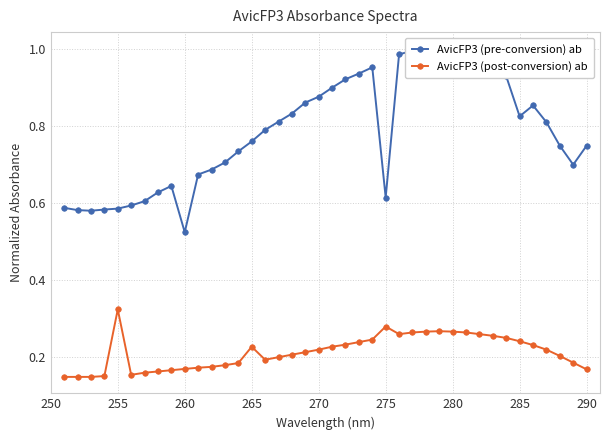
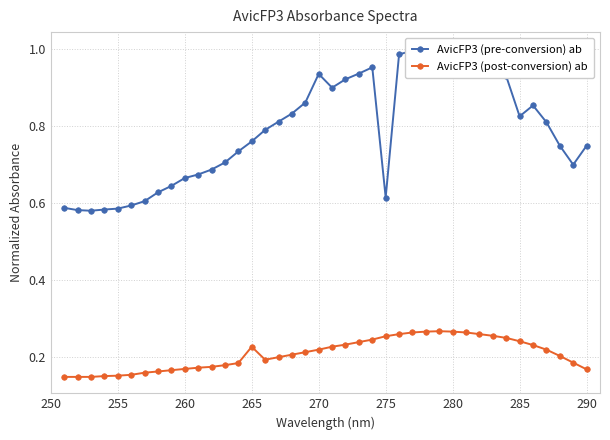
  {
    "AvicFP3 (pre-conversion) ab": {
      "255": 0.58,
-     "260": 0.52,
+     "260": 0.66,
      "265": 0.76,
-     "270": 0.87,
+     "270": 0.93,
      "275": 0.61,
      "285": 0.82,
      "290": 0.75
    },
    "AvicFP3 (post-conversion) ab": {
-     "255": 0.32,
+     "255": 0.15,
      "260": 0.17,
      "265": 0.23,
      "270": 0.22,
-     "275": 0.28,
+     "275": 0.25,
      "280": 0.26,
      "285": 0.24,
      "290": 0.17
    }
  }
